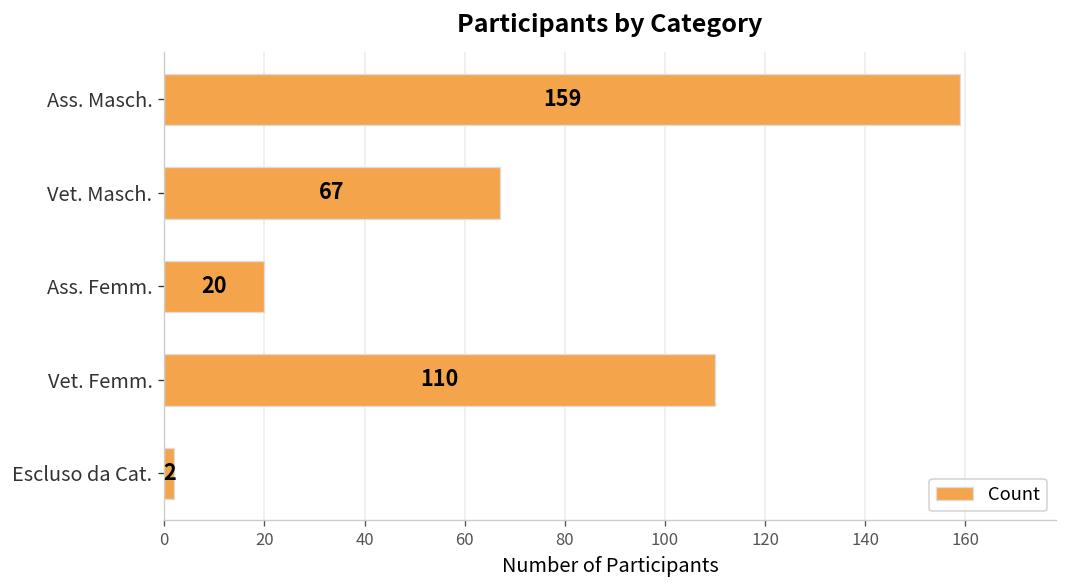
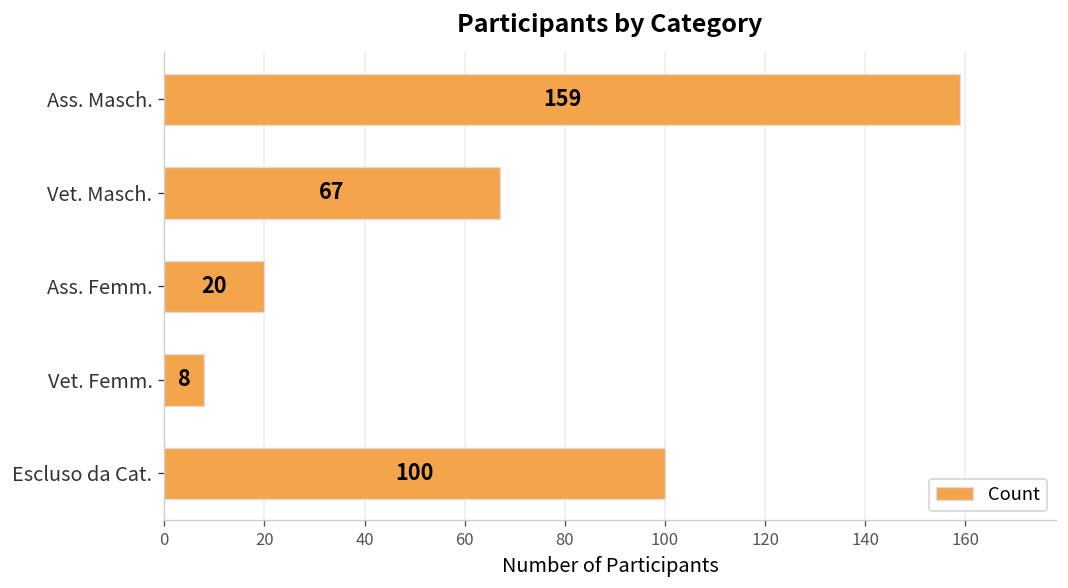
  {
    "Ass. Masch.": 159,
    "Vet. Masch.": 67,
    "Ass. Femm.": 20,
-   "Vet. Femm.": 110,
-   "Escluso da Cat.": 2
+   "Vet. Femm.": 8,
+   "Escluso da Cat.": 100
  }
